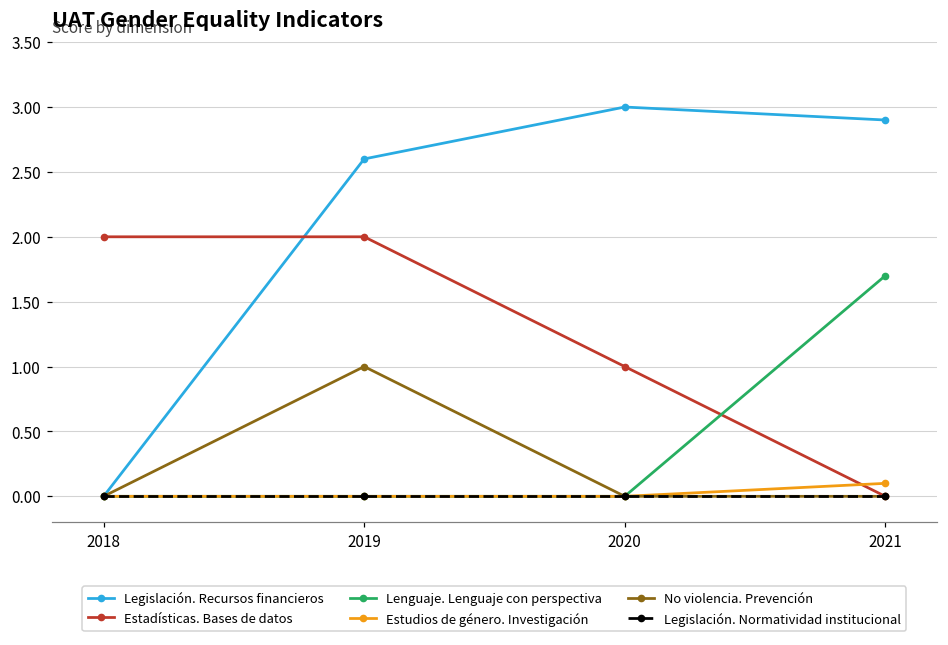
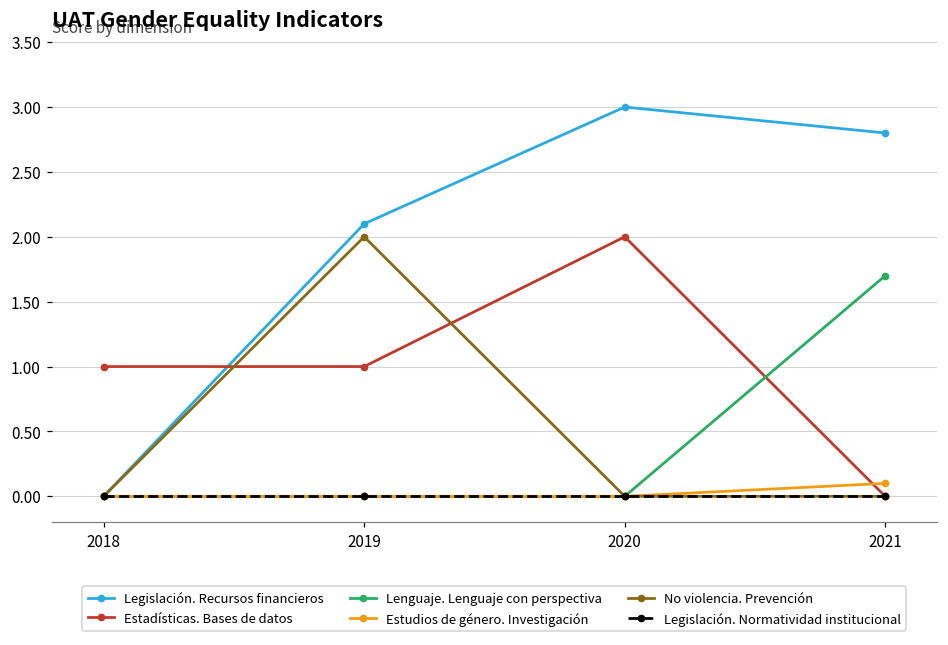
  {
    "Legislación. Recursos financieros": {
-     "2019": 2.6,
+     "2019": 2.1,
      "2020": 3.0,
-     "2021": 2.9
+     "2021": 2.8
    },
    "Estadísticas. Bases de datos": {
-     "2018": 2,
-     "2019": 2,
-     "2020": 1
+     "2018": 1,
+     "2019": 1,
+     "2020": 2
    },
    "Lenguaje. Lenguaje con perspectiva": {
      "2021": 1.7
    },
    "Estudios de género. Investigación": {
      "2021": 0.1
    },
    "No violencia. Prevención": {
-     "2019": 1
+     "2019": 2
    }
  }
